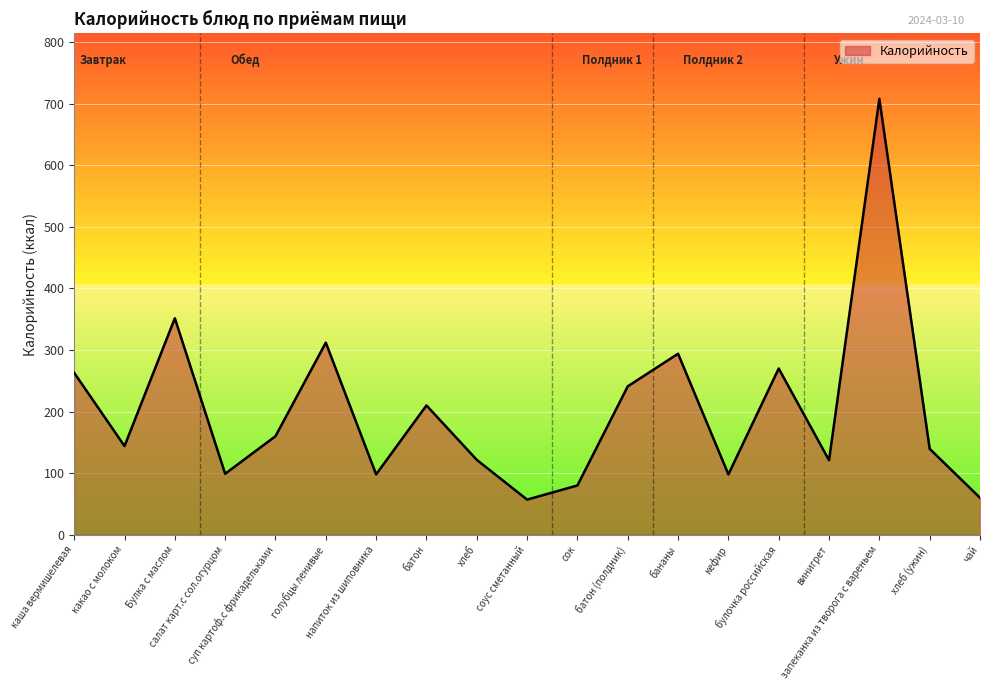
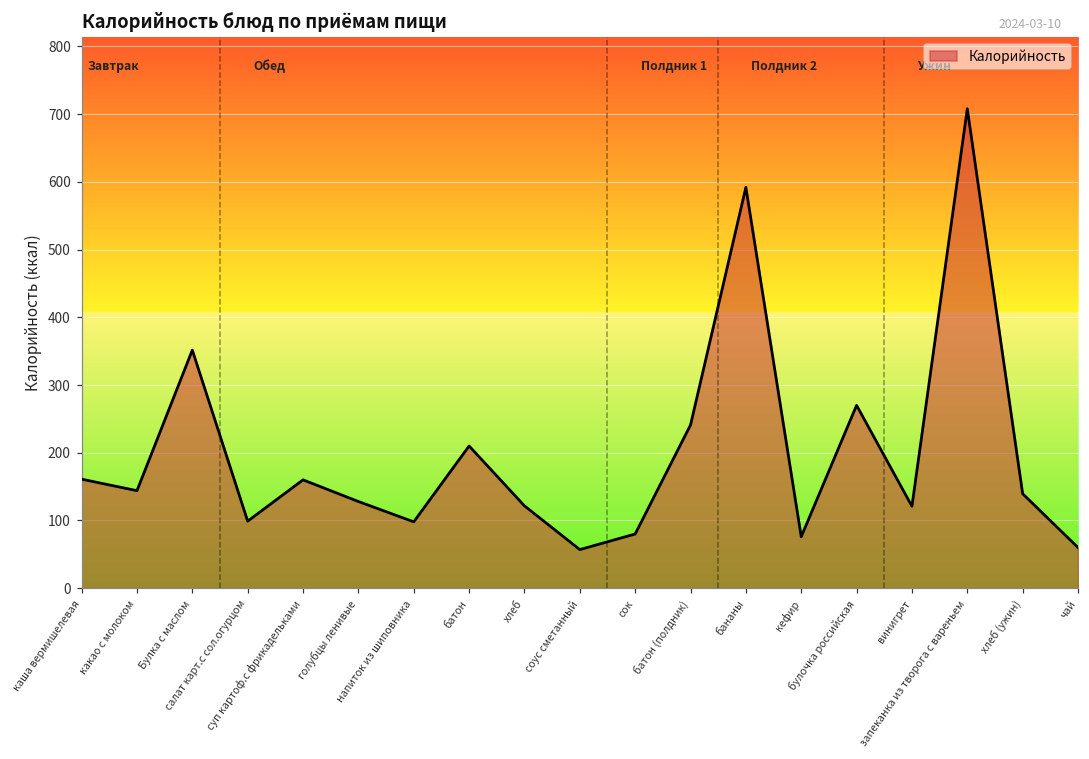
  {
-   "каша вермишелевая": 260,
+   "каша вермишелевая": 160,
    "какао с молоком": 140,
    "Булка с маслом": 350,
    "салат карт.с сол.огурцом": 100,
    "суп картоф.с фрикадельками": 160,
-   "голубцы ленивые": 310,
+   "голубцы ленивые": 130,
    "напиток из шиповника": 100,
    "батон": 210,
    "хлеб": 120,
    "соус сметанный": 60,
    "сок": 80,
    "батон (полдник)": 240,
-   "бананы": 290,
-   "кефир": 100,
+   "бананы": 590,
+   "кефир": 80,
    "булочка российская": 270,
    "винигрет": 120,
    "запеканка из творога с вареньем": 710,
    "хлеб (ужин)": 140,
    "чай": 60
  }
